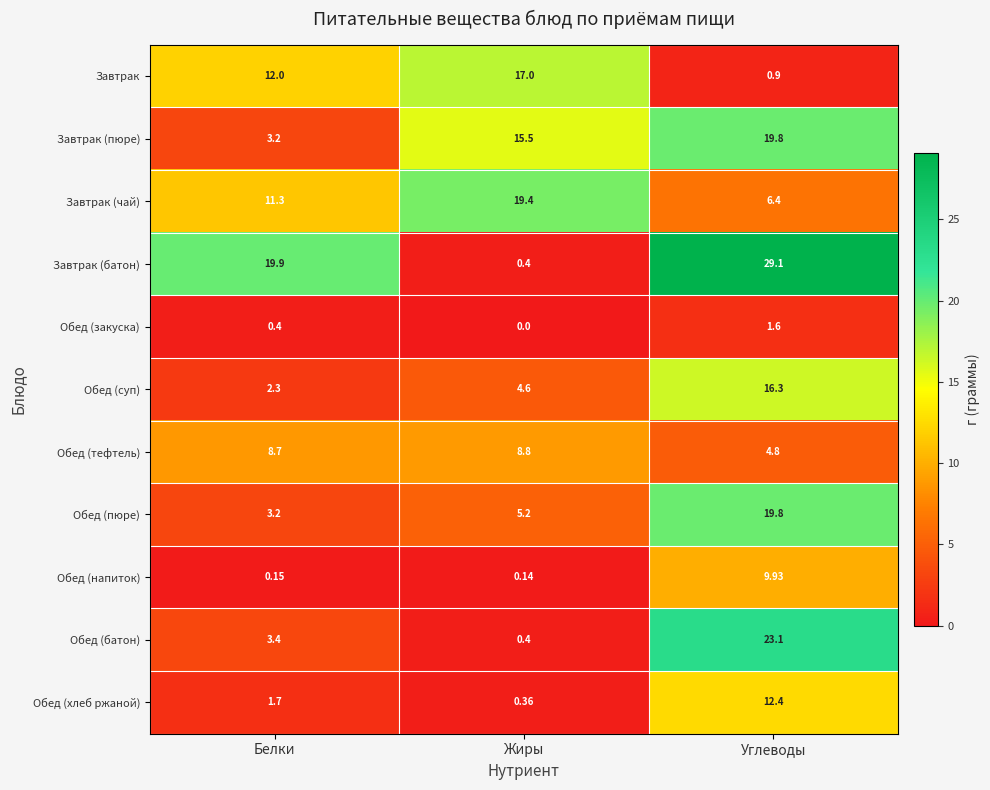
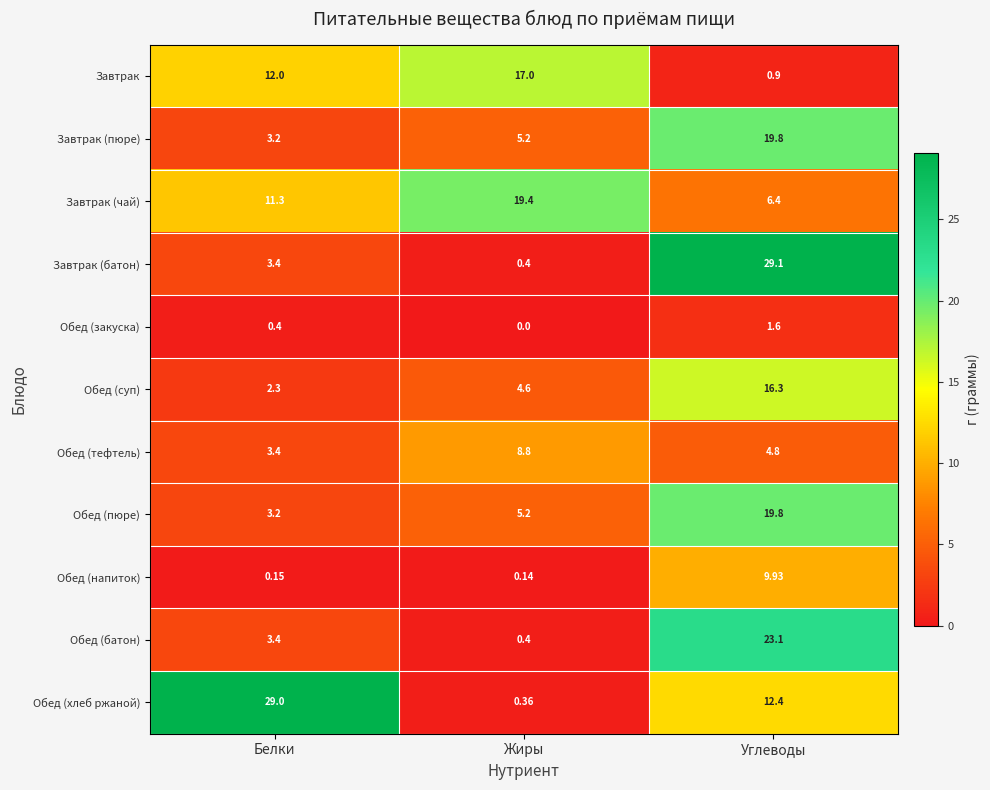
  {
    "Завтрак": {
      "Белки": 12.0,
      "Жиры": 17.0,
      "Углеводы": 0.9
    },
    "Завтрак (пюре)": {
      "Белки": 3.2,
-     "Жиры": 15.5,
+     "Жиры": 5.2,
      "Углеводы": 19.8
    },
    "Завтрак (чай)": {
      "Белки": 11.3,
      "Жиры": 19.4,
      "Углеводы": 6.4
    },
    "Завтрак (батон)": {
-     "Белки": 19.9,
+     "Белки": 3.4,
      "Жиры": 0.4,
      "Углеводы": 29.1
    },
    "Обед (закуска)": {
      "Белки": 0.4,
      "Жиры": 0.0,
      "Углеводы": 1.6
    },
    "Обед (суп)": {
      "Белки": 2.3,
      "Жиры": 4.6,
      "Углеводы": 16.3
    },
    "Обед (тефтель)": {
-     "Белки": 8.7,
+     "Белки": 3.4,
      "Жиры": 8.8,
      "Углеводы": 4.8
    },
    "Обед (пюре)": {
      "Белки": 3.2,
      "Жиры": 5.2,
      "Углеводы": 19.8
    },
    "Обед (напиток)": {
      "Белки": 0.15,
      "Жиры": 0.14,
      "Углеводы": 9.93
    },
    "Обед (батон)": {
      "Белки": 3.4,
      "Жиры": 0.4,
      "Углеводы": 23.1
    },
    "Обед (хлеб ржаной)": {
-     "Белки": 1.7,
+     "Белки": 29.0,
      "Жиры": 0.36,
      "Углеводы": 12.4
    }
  }
